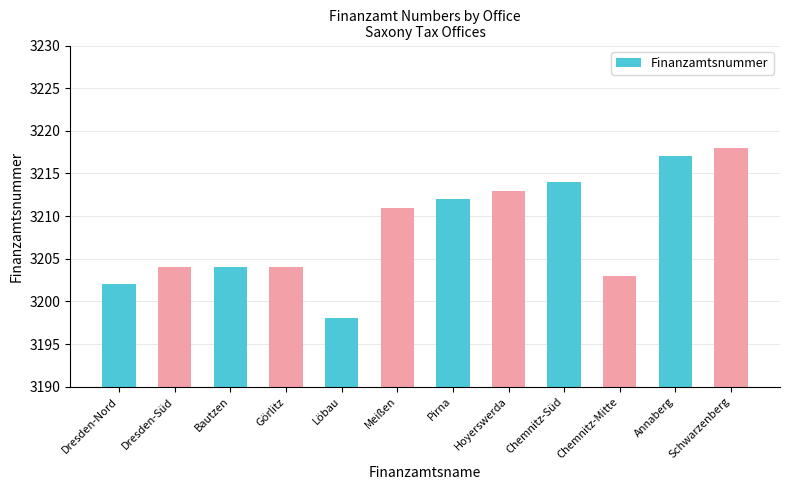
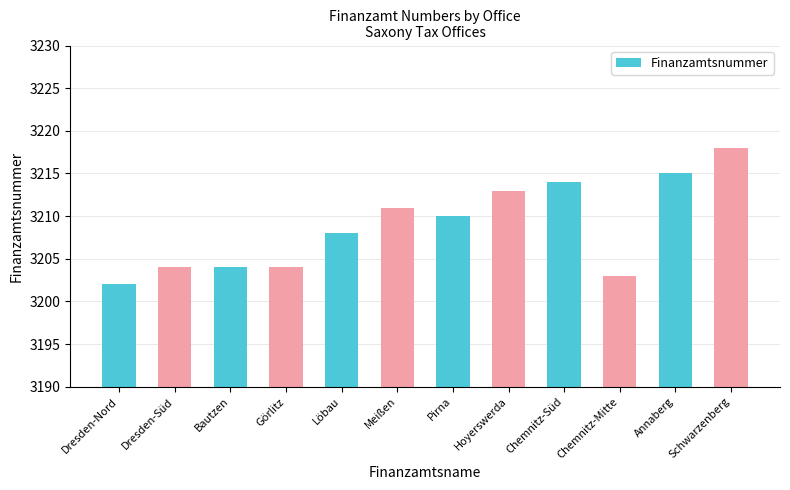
  {
    "Dresden-Nord": 3202,
    "Dresden-Süd": 3204,
    "Bautzen": 3204,
    "Görlitz": 3204,
-   "Löbau": 3198,
+   "Löbau": 3208,
    "Meißen": 3211,
-   "Pirna": 3212,
+   "Pirna": 3210,
    "Hoyerswerda": 3213,
    "Chemnitz-Süd": 3214,
    "Chemnitz-Mitte": 3203,
-   "Annaberg": 3217,
+   "Annaberg": 3215,
    "Schwarzenberg": 3218
  }
